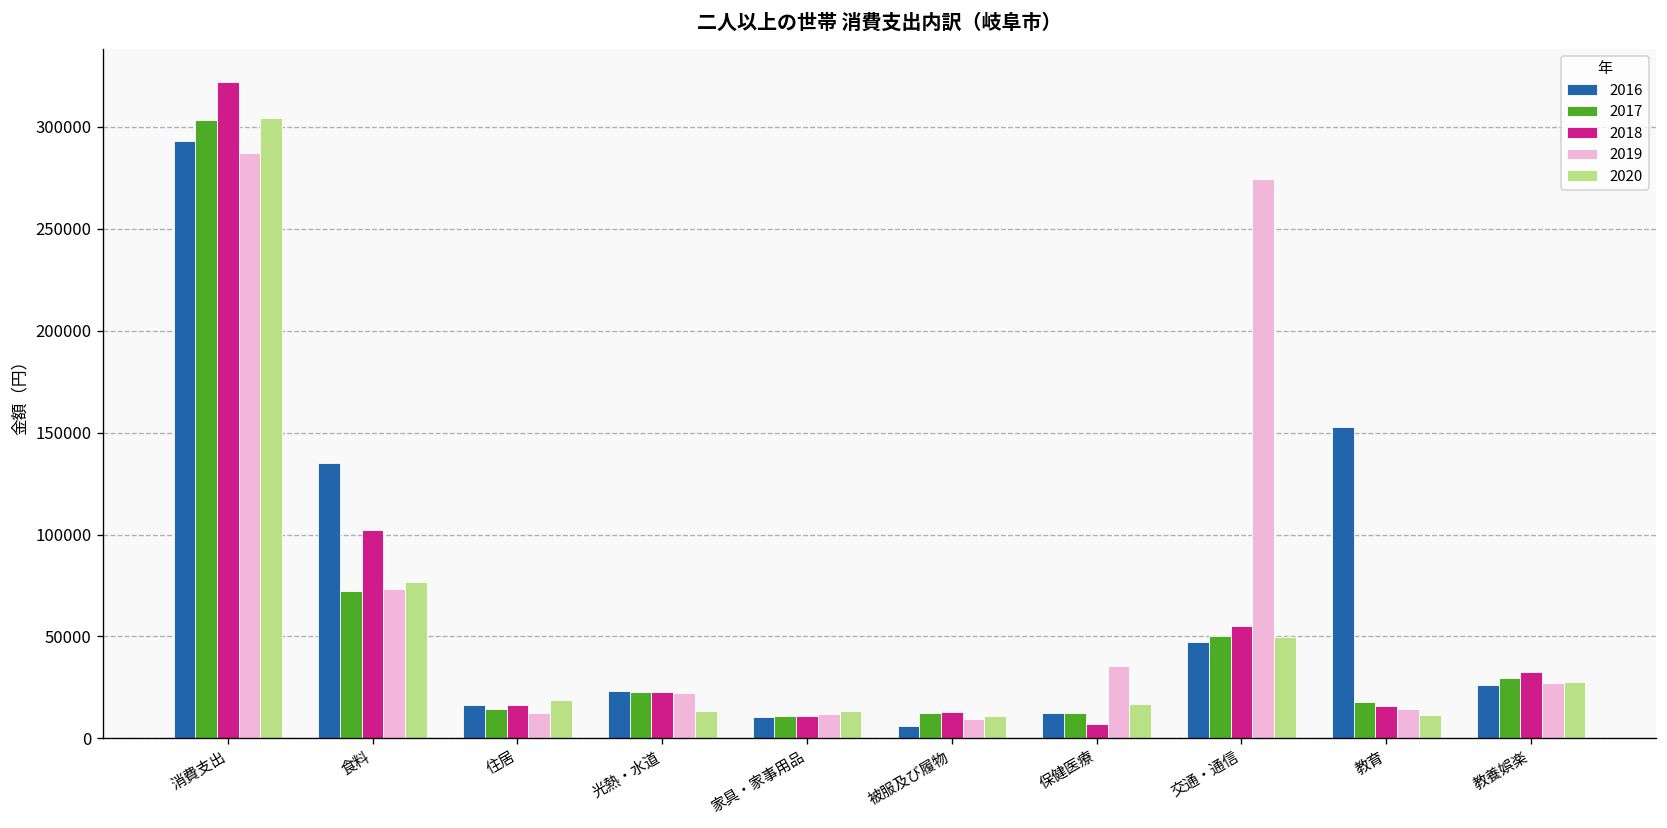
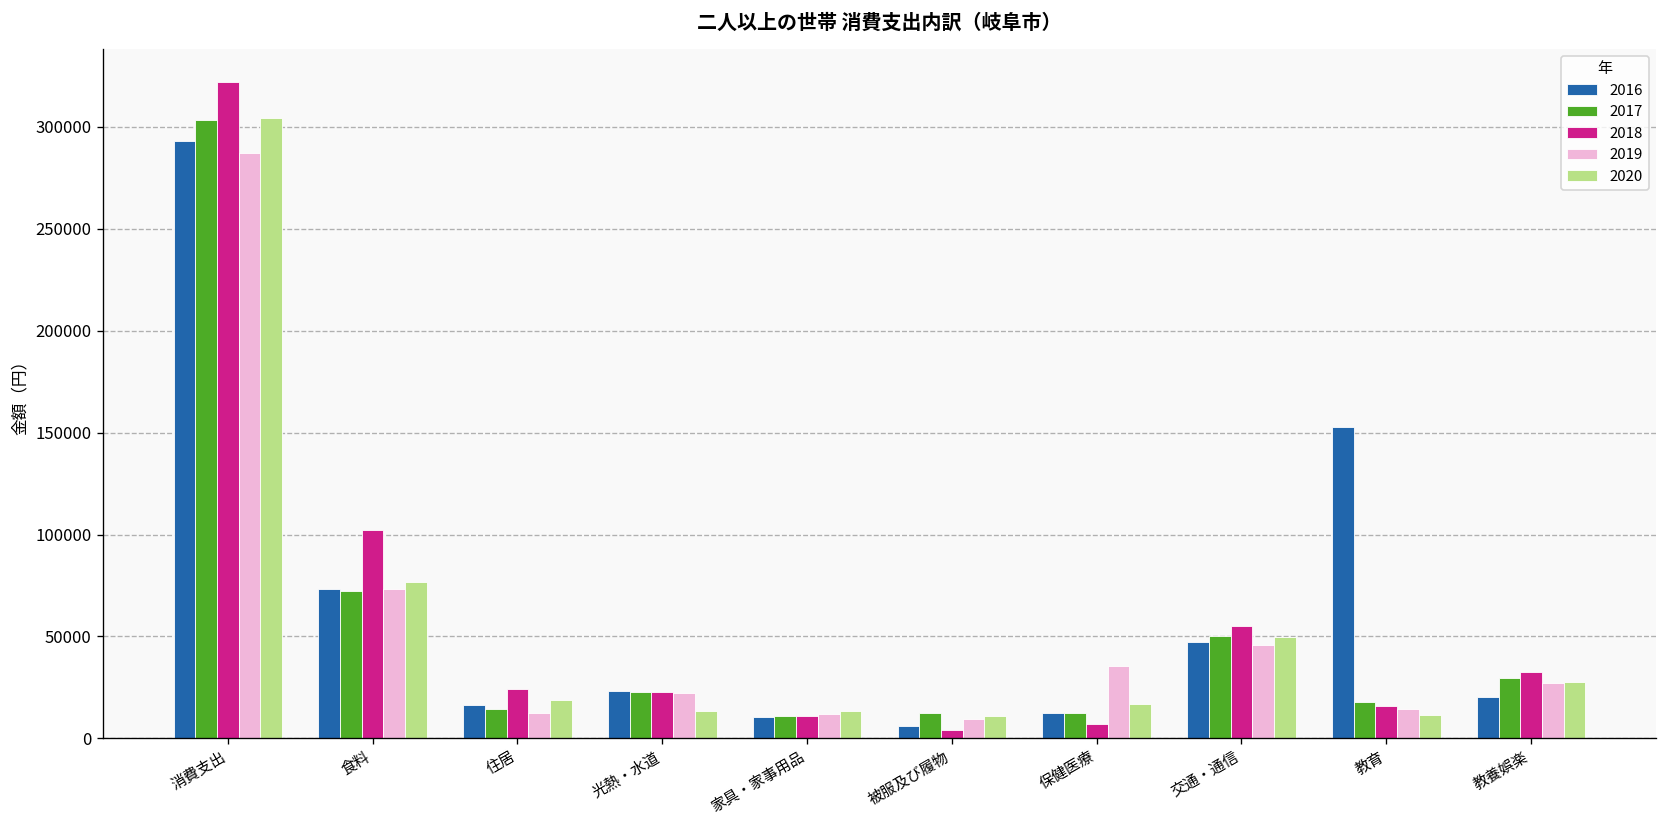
  {
    "2016": {
      "消費支出": 293000,
-     "食料": 135000,
+     "食料": 73000,
      "住居": 16000,
      "光熱・水道": 23000,
      "家具・家事用品": 11000,
      "被服及び履物": 6000,
      "保健医療": 12000,
      "交通・通信": 47000,
      "教育": 153000,
-     "教養娯楽": 26000
+     "教養娯楽": 20000
    },
    "2017": {
      "消費支出": 303000,
      "食料": 72000,
      "住居": 15000,
      "光熱・水道": 23000,
      "家具・家事用品": 11000,
      "被服及び履物": 12000,
      "保健医療": 13000,
      "交通・通信": 50000,
      "教育": 18000,
      "教養娯楽": 30000
    },
    "2018": {
      "消費支出": 322000,
      "食料": 102000,
-     "住居": 16000,
+     "住居": 24000,
      "光熱・水道": 23000,
      "家具・家事用品": 11000,
-     "被服及び履物": 13000,
+     "被服及び履物": 4000,
      "保健医療": 7000,
      "交通・通信": 55000,
      "教育": 16000,
      "教養娯楽": 33000
    },
    "2019": {
      "消費支出": 287000,
      "食料": 73000,
      "住居": 12000,
      "光熱・水道": 22000,
      "家具・家事用品": 12000,
      "被服及び履物": 10000,
      "保健医療": 36000,
-     "交通・通信": 274000,
+     "交通・通信": 46000,
      "教育": 15000,
      "教養娯楽": 27000
    },
    "2020": {
      "消費支出": 304000,
      "食料": 77000,
      "住居": 19000,
      "光熱・水道": 14000,
      "家具・家事用品": 13000,
      "被服及び履物": 11000,
      "保健医療": 17000,
      "交通・通信": 50000,
      "教育": 12000,
      "教養娯楽": 28000
    }
  }
